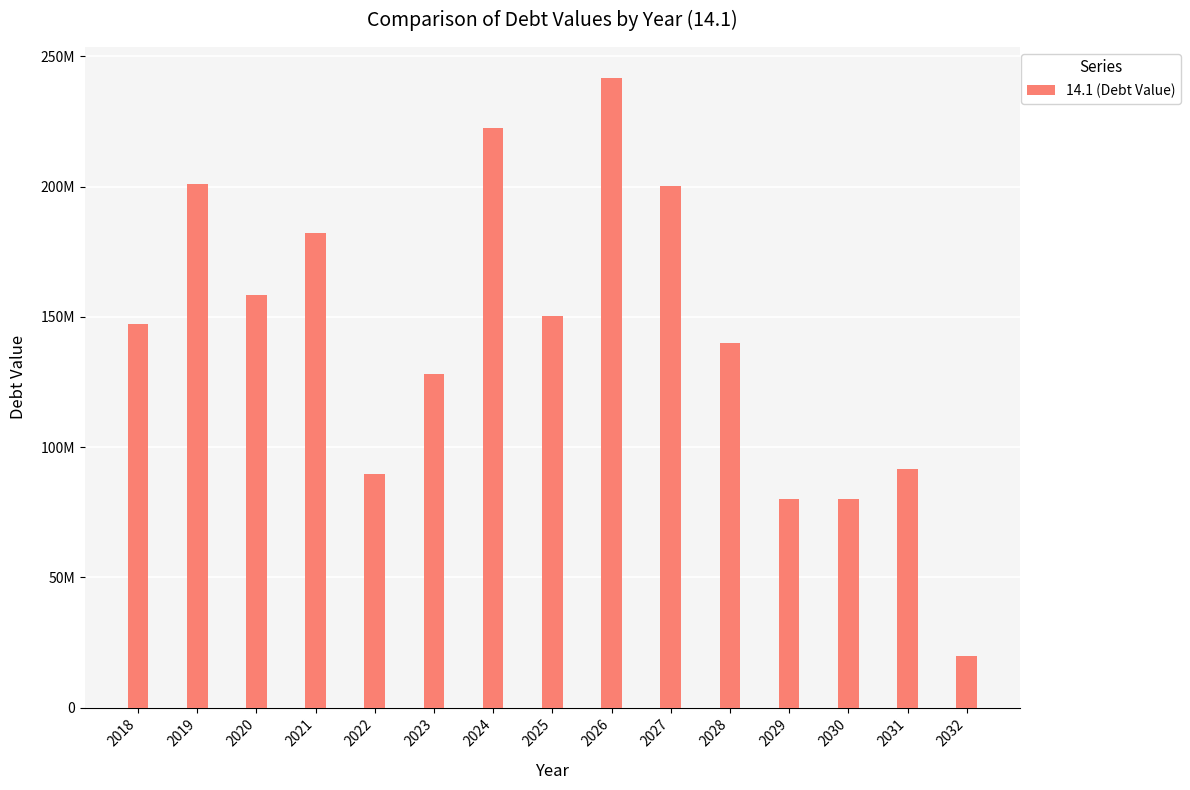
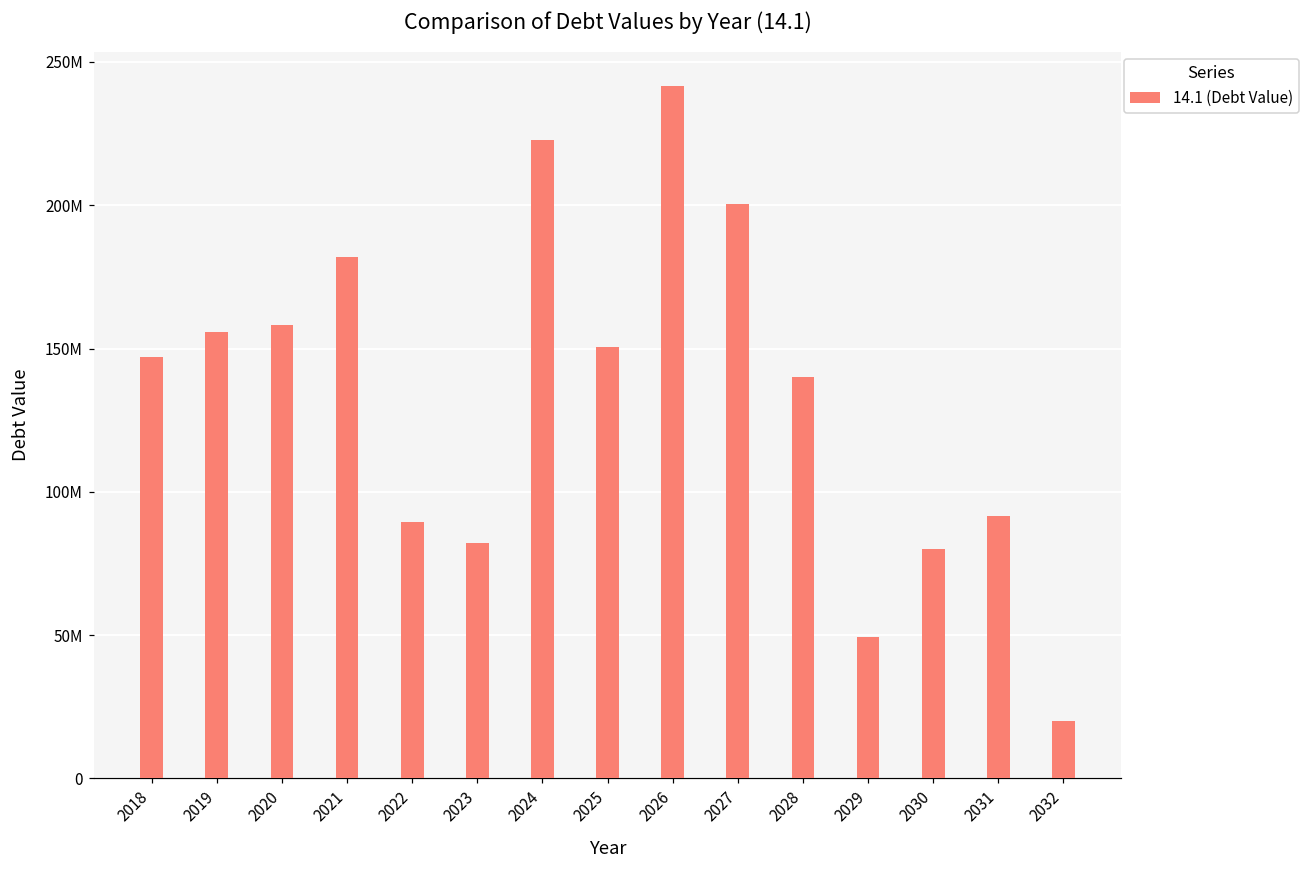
  {
    "2018": 147000000,
-   "2019": 201000000,
+   "2019": 156000000,
    "2020": 158000000,
    "2021": 182000000,
    "2022": 89000000,
-   "2023": 128000000,
+   "2023": 82000000,
    "2024": 223000000,
    "2025": 150000000,
    "2026": 242000000,
    "2027": 200000000,
    "2028": 140000000,
-   "2029": 80000000,
+   "2029": 49000000,
    "2030": 80000000,
    "2031": 92000000,
    "2032": 20000000
  }
